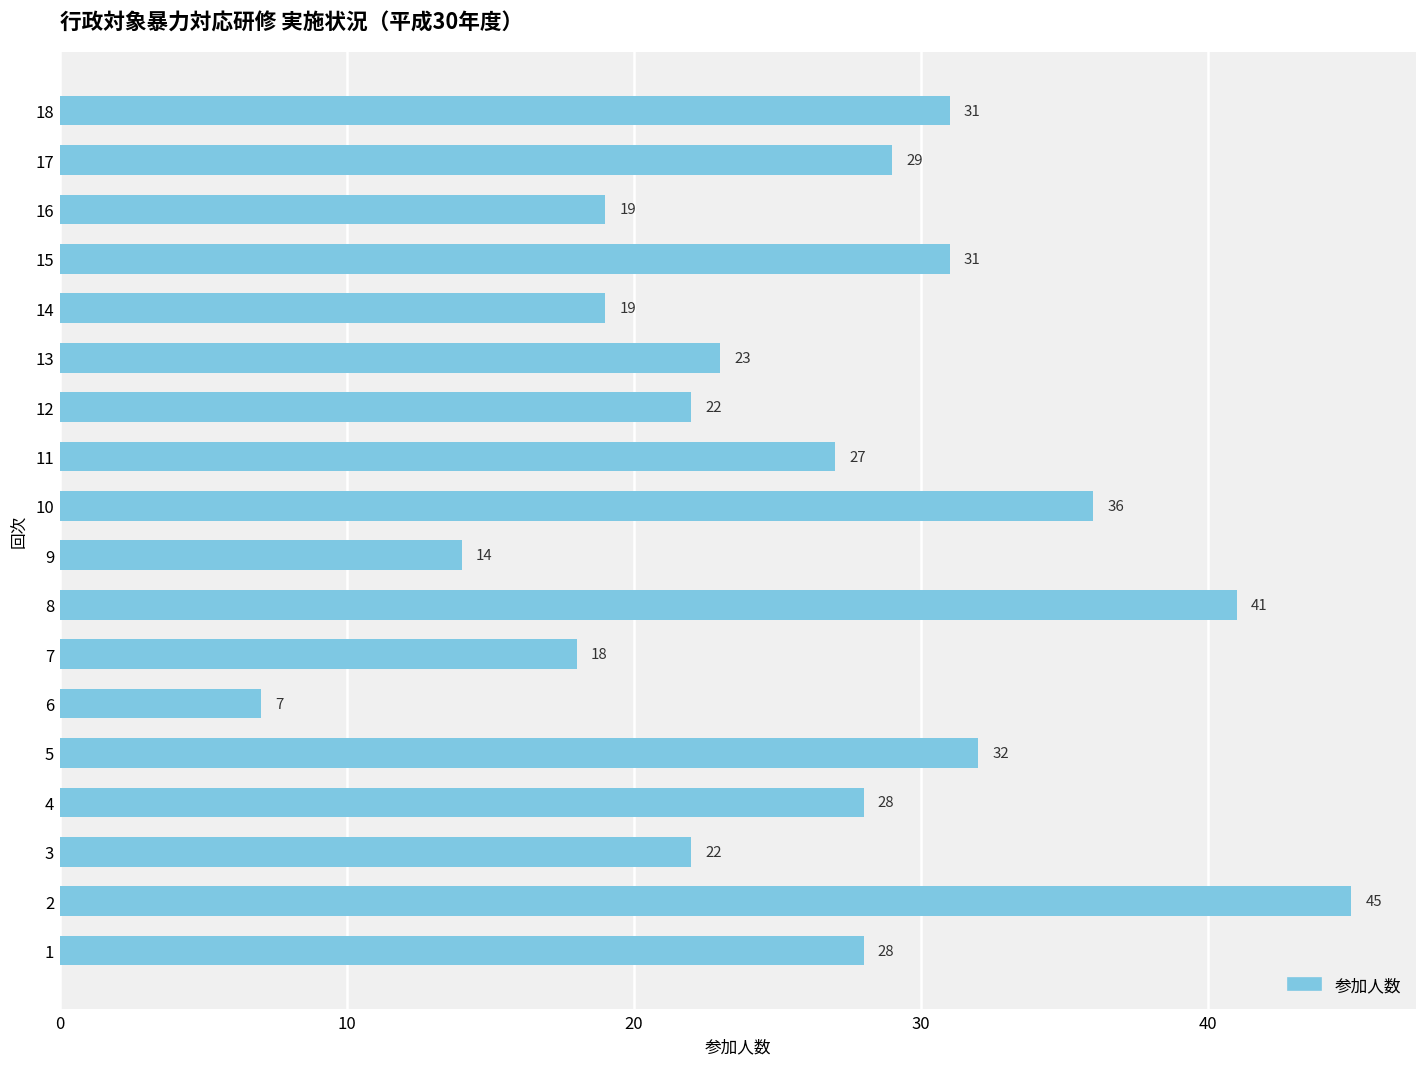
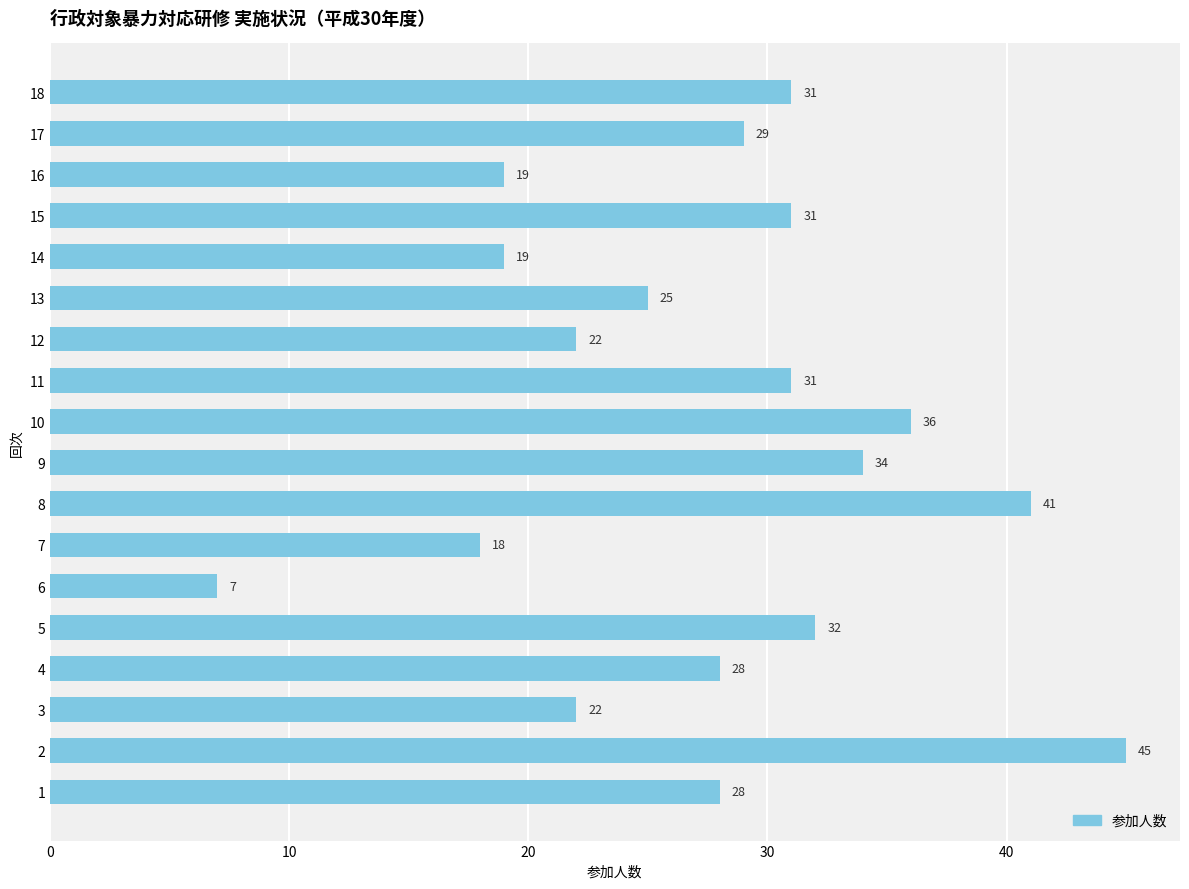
  {
    "18": 31,
    "17": 29,
    "16": 19,
    "15": 31,
    "14": 19,
-   "13": 23,
+   "13": 25,
    "12": 22,
-   "11": 27,
+   "11": 31,
    "10": 36,
-   "9": 14,
+   "9": 34,
    "8": 41,
    "7": 18,
    "6": 7,
    "5": 32,
    "4": 28,
    "3": 22,
    "2": 45,
    "1": 28
  }
